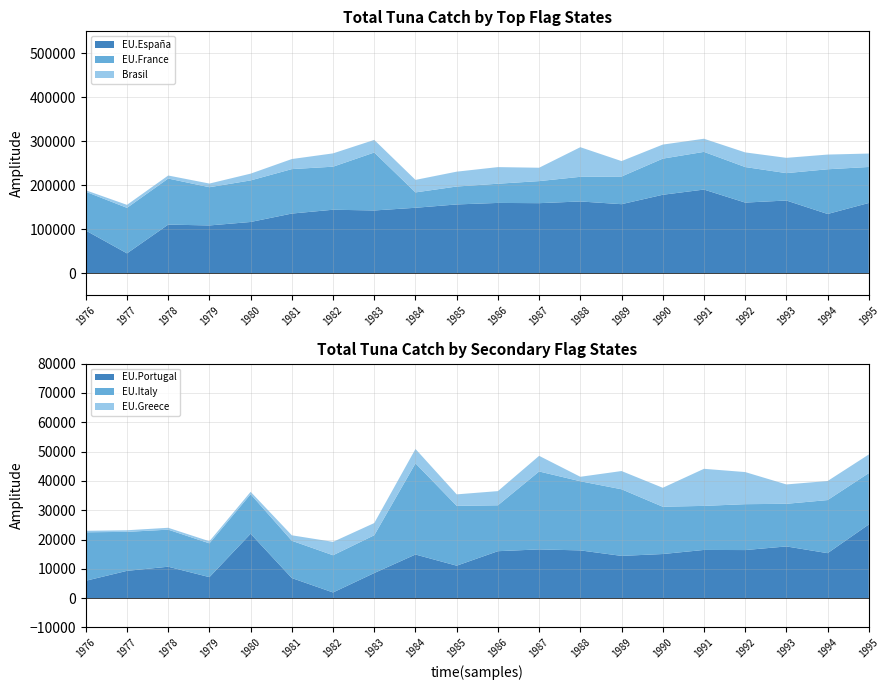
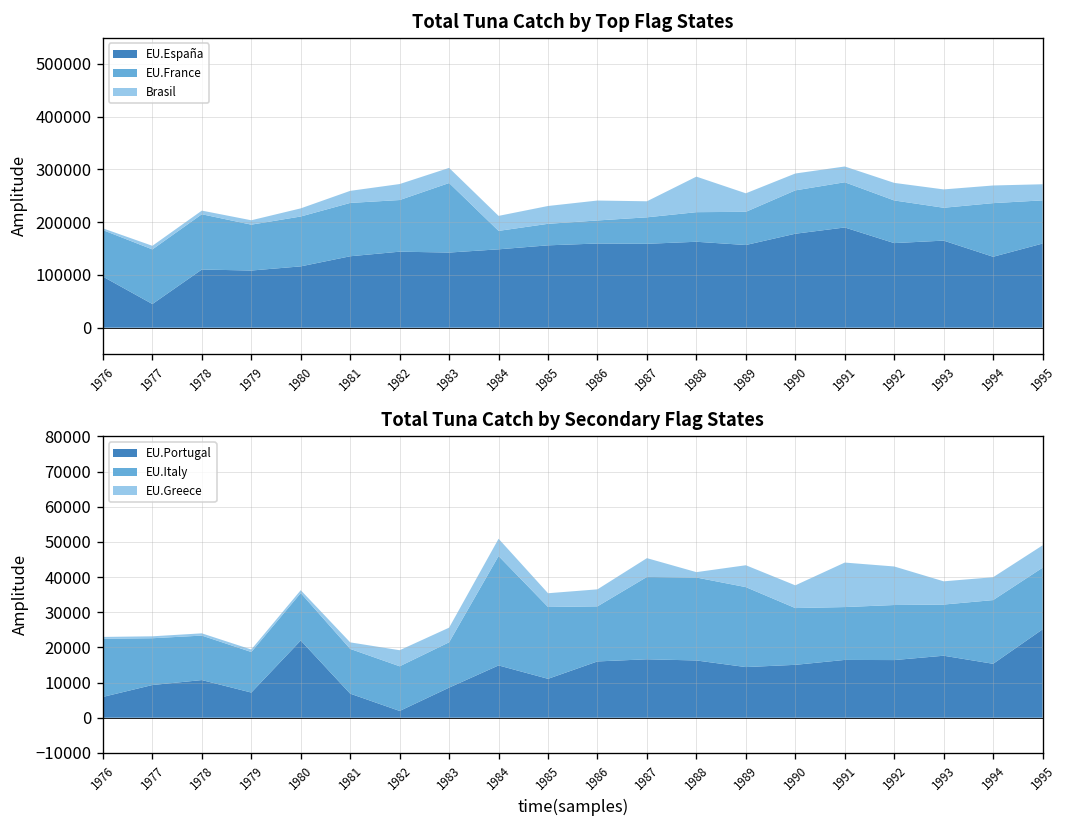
  {
    "Total Tuna Catch by Top Flag States": {
      "EU.España": {
        "1976": 100000,
        "1977": 40000,
        "1978": 110000,
        "1979": 110000,
        "1980": 120000,
        "1981": 140000,
        "1982": 140000,
        "1983": 140000,
        "1984": 150000,
        "1985": 160000,
        "1986": 160000,
        "1987": 160000,
        "1988": 160000,
        "1989": 160000,
        "1990": 180000,
        "1991": 190000,
        "1992": 160000,
        "1993": 170000,
        "1994": 130000,
        "1995": 160000
      },
      "EU.France": {
        "1977": 100000,
        "1978": 100000,
        "1979": 90000,
        "1980": 90000,
        "1981": 100000,
        "1982": 100000,
        "1983": 130000,
        "1984": 30000,
        "1985": 40000,
        "1986": 40000,
        "1987": 50000,
        "1988": 60000,
        "1989": 60000,
        "1990": 80000,
        "1991": 90000,
        "1992": 80000,
        "1993": 60000,
        "1994": 100000,
        "1995": 80000
      },
      "Brasil": {
        "1977": 10000,
        "1978": 10000,
        "1979": 10000,
        "1980": 20000,
        "1981": 20000,
        "1982": 30000,
        "1983": 30000,
        "1984": 30000,
        "1985": 30000,
        "1986": 40000,
        "1987": 30000,
        "1988": 70000,
        "1989": 40000,
        "1990": 30000,
        "1991": 30000,
        "1992": 30000,
        "1993": 30000,
        "1994": 30000,
        "1995": 30000
      }
    },
    "Total Tuna Catch by Secondary Flag States": {
      "EU.Portugal": {
        "1976": 6000,
        "1977": 9000,
        "1978": 11000,
        "1979": 7000,
        "1980": 22000,
        "1981": 7000,
        "1982": 2000,
        "1983": 9000,
        "1984": 15000,
        "1985": 11000,
        "1986": 16000,
        "1987": 17000,
        "1988": 16000,
        "1989": 14000,
        "1990": 15000,
        "1991": 16000,
        "1992": 16000,
        "1993": 18000,
        "1994": 15000,
        "1995": 25000
      },
      "EU.Italy": {
        "1981": 13000,
        "1982": 13000,
        "1983": 13000,
        "1984": 31000,
        "1985": 20000,
        "1986": 16000,
-       "1987": 27000,
+       "1987": 23000,
        "1988": 24000,
        "1989": 23000,
        "1990": 16000,
        "1991": 15000,
        "1992": 16000,
        "1993": 15000,
        "1994": 18000,
        "1995": 18000
      },
      "EU.Greece": {
        "1981": 2000,
        "1982": 5000,
        "1983": 4000,
        "1984": 5000,
        "1985": 4000,
        "1986": 5000,
        "1987": 5000,
        "1988": 2000,
        "1989": 6000,
        "1990": 6000,
        "1991": 13000,
        "1992": 11000,
        "1993": 7000,
        "1994": 7000,
        "1995": 6000
      }
    }
  }
